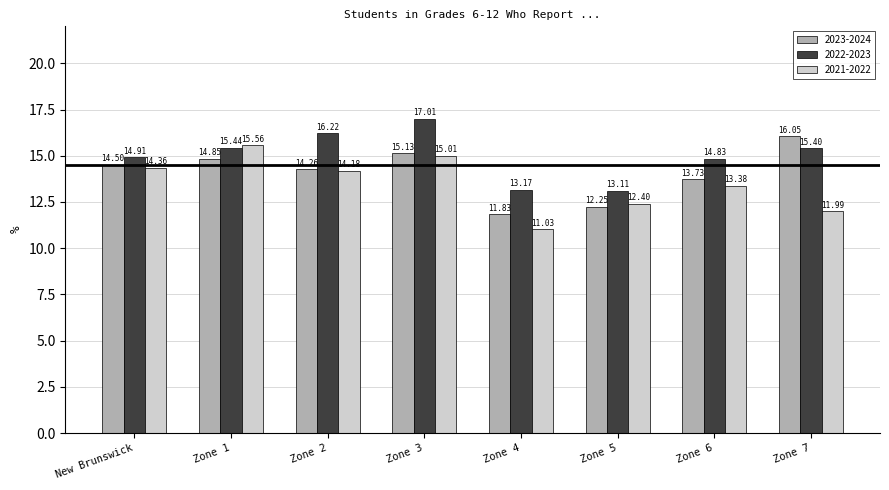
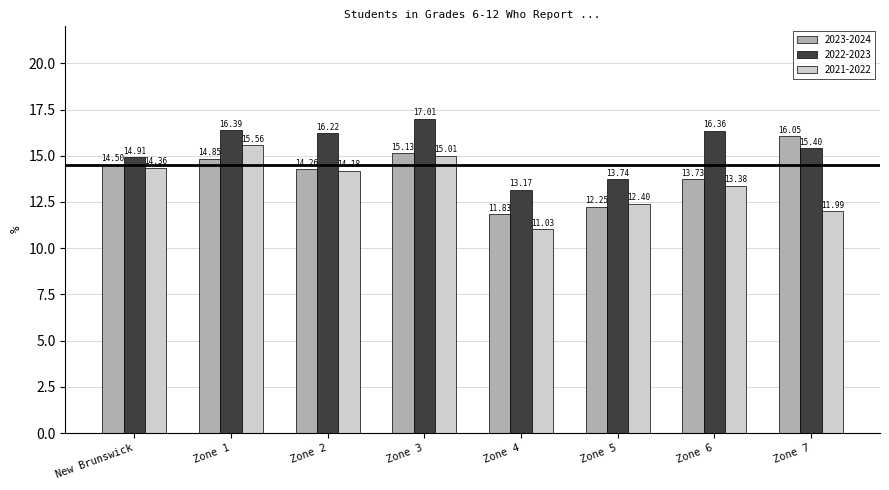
  {
    "2022-2023": {
      "New Brunswick": 14.91,
-     "Zone 1": 15.44,
+     "Zone 1": 16.39,
      "Zone 2": 16.22,
      "Zone 3": 17.01,
      "Zone 4": 13.17,
-     "Zone 5": 13.11,
-     "Zone 6": 14.83,
+     "Zone 5": 13.74,
+     "Zone 6": 16.36,
      "Zone 7": 15.40
    }
  }
